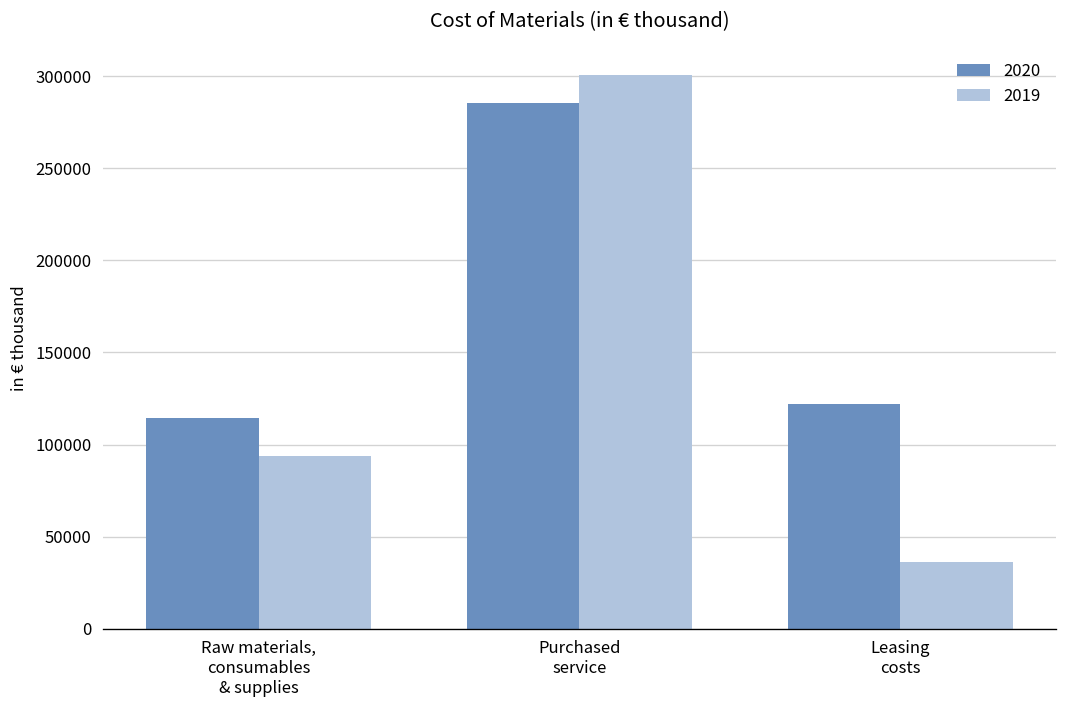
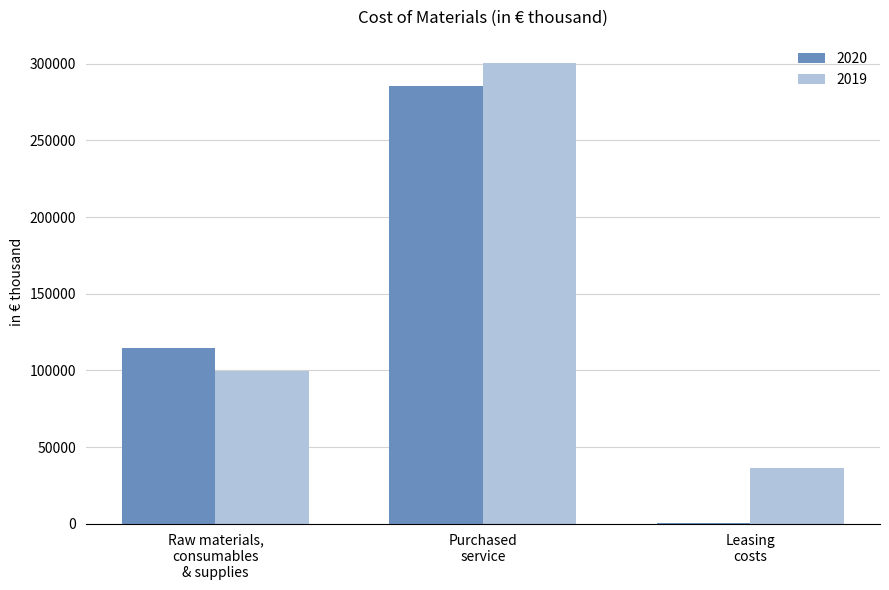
  {
    "2020": {
      "Raw materials, consumables & supplies": 114000,
      "Purchased service": 286000,
-     "Leasing costs": 122000
+     "Leasing costs": 1000
    },
    "2019": {
-     "Raw materials, consumables & supplies": 94000,
+     "Raw materials, consumables & supplies": 100000,
      "Purchased service": 301000,
      "Leasing costs": 36000
    }
  }
